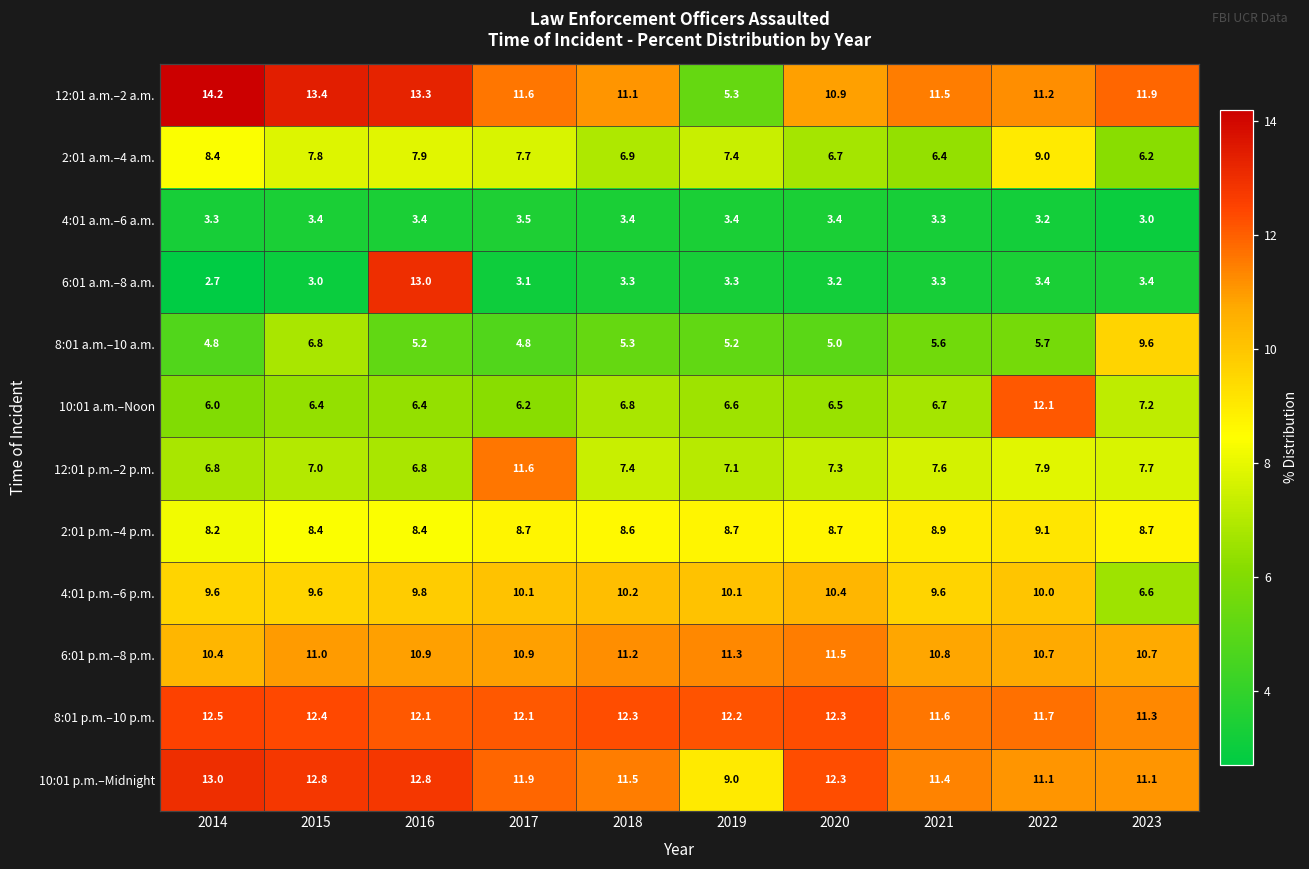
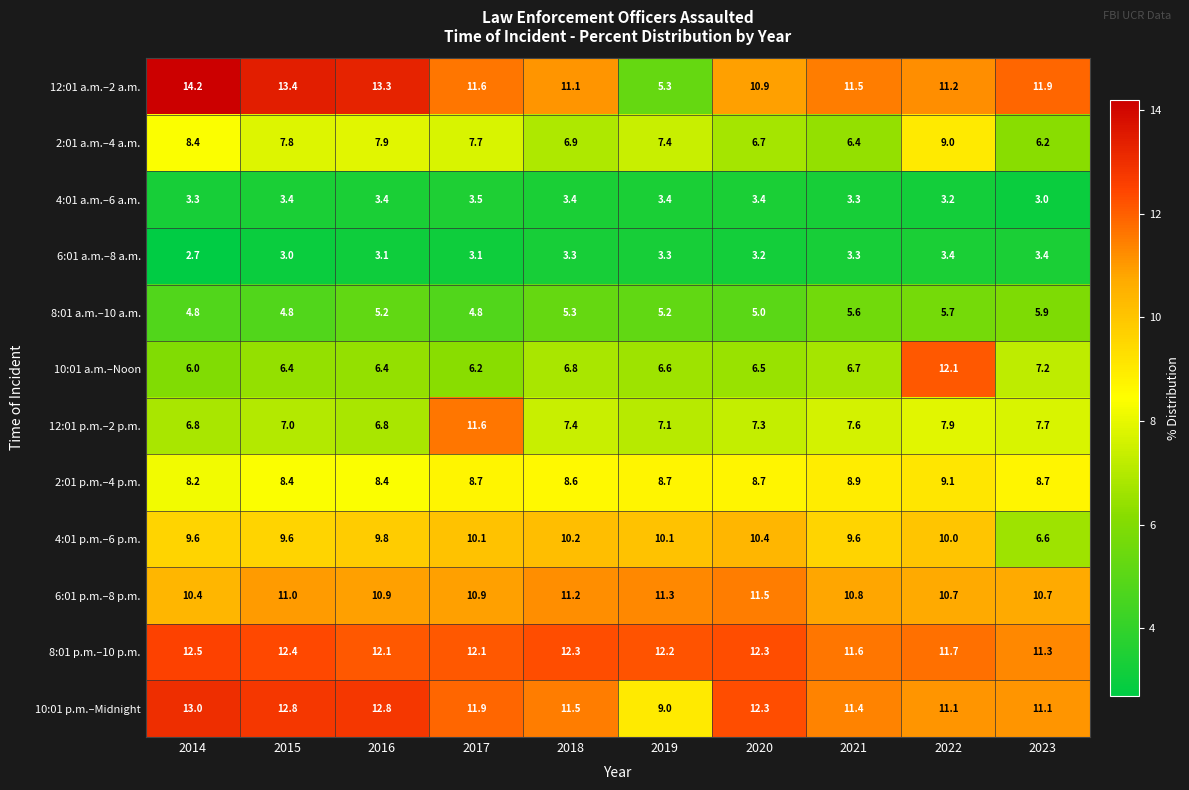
  {
    "12:01 a.m.–2 a.m.": {
      "2014": 14.2,
      "2015": 13.4,
      "2016": 13.3,
      "2017": 11.6,
      "2018": 11.1,
      "2019": 5.3,
      "2020": 10.9,
      "2021": 11.5,
      "2022": 11.2,
      "2023": 11.9
    },
    "2:01 a.m.–4 a.m.": {
      "2014": 8.4,
      "2015": 7.8,
      "2016": 7.9,
      "2017": 7.7,
      "2018": 6.9,
      "2019": 7.4,
      "2020": 6.7,
      "2021": 6.4,
      "2022": 9.0,
      "2023": 6.2
    },
    "4:01 a.m.–6 a.m.": {
      "2014": 3.3,
      "2015": 3.4,
      "2016": 3.4,
      "2017": 3.5,
      "2018": 3.4,
      "2019": 3.4,
      "2020": 3.4,
      "2021": 3.3,
      "2022": 3.2,
      "2023": 3.0
    },
    "6:01 a.m.–8 a.m.": {
      "2014": 2.7,
      "2015": 3.0,
-     "2016": 13.0,
+     "2016": 3.1,
      "2017": 3.1,
      "2018": 3.3,
      "2019": 3.3,
      "2020": 3.2,
      "2021": 3.3,
      "2022": 3.4,
      "2023": 3.4
    },
    "8:01 a.m.–10 a.m.": {
      "2014": 4.8,
-     "2015": 6.8,
+     "2015": 4.8,
      "2016": 5.2,
      "2017": 4.8,
      "2018": 5.3,
      "2019": 5.2,
      "2020": 5.0,
      "2021": 5.6,
      "2022": 5.7,
-     "2023": 9.6
+     "2023": 5.9
    },
    "10:01 a.m.–Noon": {
      "2014": 6.0,
      "2015": 6.4,
      "2016": 6.4,
      "2017": 6.2,
      "2018": 6.8,
      "2019": 6.6,
      "2020": 6.5,
      "2021": 6.7,
      "2022": 12.1,
      "2023": 7.2
    },
    "12:01 p.m.–2 p.m.": {
      "2014": 6.8,
      "2015": 7.0,
      "2016": 6.8,
      "2017": 11.6,
      "2018": 7.4,
      "2019": 7.1,
      "2020": 7.3,
      "2021": 7.6,
      "2022": 7.9,
      "2023": 7.7
    },
    "2:01 p.m.–4 p.m.": {
      "2014": 8.2,
      "2015": 8.4,
      "2016": 8.4,
      "2017": 8.7,
      "2018": 8.6,
      "2019": 8.7,
      "2020": 8.7,
      "2021": 8.9,
      "2022": 9.1,
      "2023": 8.7
    },
    "4:01 p.m.–6 p.m.": {
      "2014": 9.6,
      "2015": 9.6,
      "2016": 9.8,
      "2017": 10.1,
      "2018": 10.2,
      "2019": 10.1,
      "2020": 10.4,
      "2021": 9.6,
      "2022": 10.0,
      "2023": 6.6
    },
    "6:01 p.m.–8 p.m.": {
      "2014": 10.4,
      "2015": 11.0,
      "2016": 10.9,
      "2017": 10.9,
      "2018": 11.2,
      "2019": 11.3,
      "2020": 11.5,
      "2021": 10.8,
      "2022": 10.7,
      "2023": 10.7
    },
    "8:01 p.m.–10 p.m.": {
      "2014": 12.5,
      "2015": 12.4,
      "2016": 12.1,
      "2017": 12.1,
      "2018": 12.3,
      "2019": 12.2,
      "2020": 12.3,
      "2021": 11.6,
      "2022": 11.7,
      "2023": 11.3
    },
    "10:01 p.m.–Midnight": {
      "2014": 13.0,
      "2015": 12.8,
      "2016": 12.8,
      "2017": 11.9,
      "2018": 11.5,
      "2019": 9.0,
      "2020": 12.3,
      "2021": 11.4,
      "2022": 11.1,
      "2023": 11.1
    }
  }
